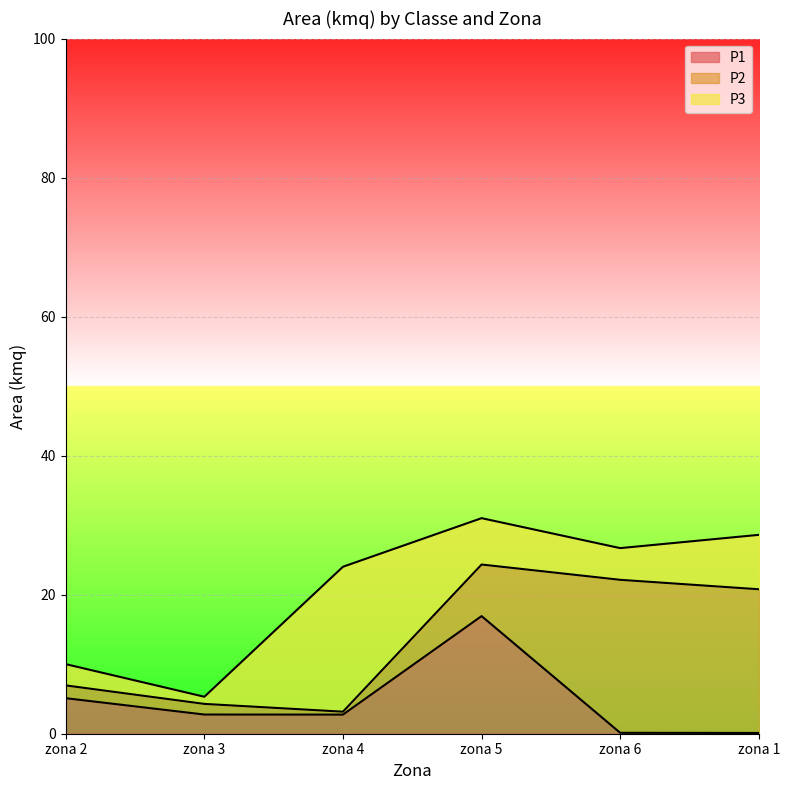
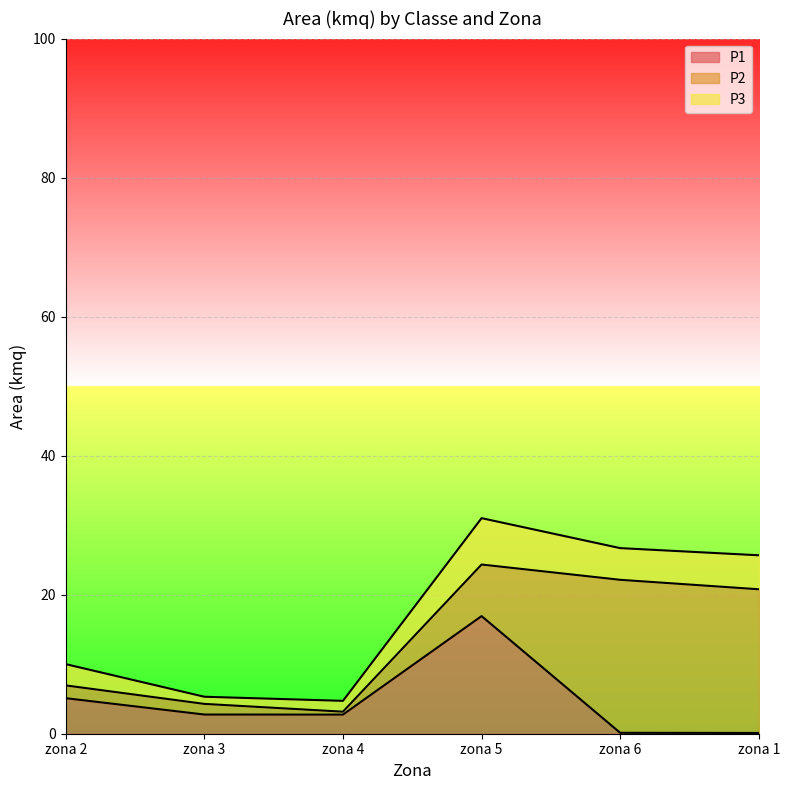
  {
    "P1": {
      "zona 2": 5,
      "zona 3": 3,
      "zona 4": 3,
      "zona 5": 17,
      "zona 6": 0,
      "zona 1": 0
    },
    "P2": {
      "zona 2": 2,
      "zona 3": 2,
      "zona 4": 0,
      "zona 5": 7,
      "zona 6": 22,
      "zona 1": 21
    },
    "P3": {
      "zona 2": 3,
      "zona 3": 1,
-     "zona 4": 21,
+     "zona 4": 2,
      "zona 5": 7,
      "zona 6": 5,
-     "zona 1": 8
+     "zona 1": 5
    }
  }
